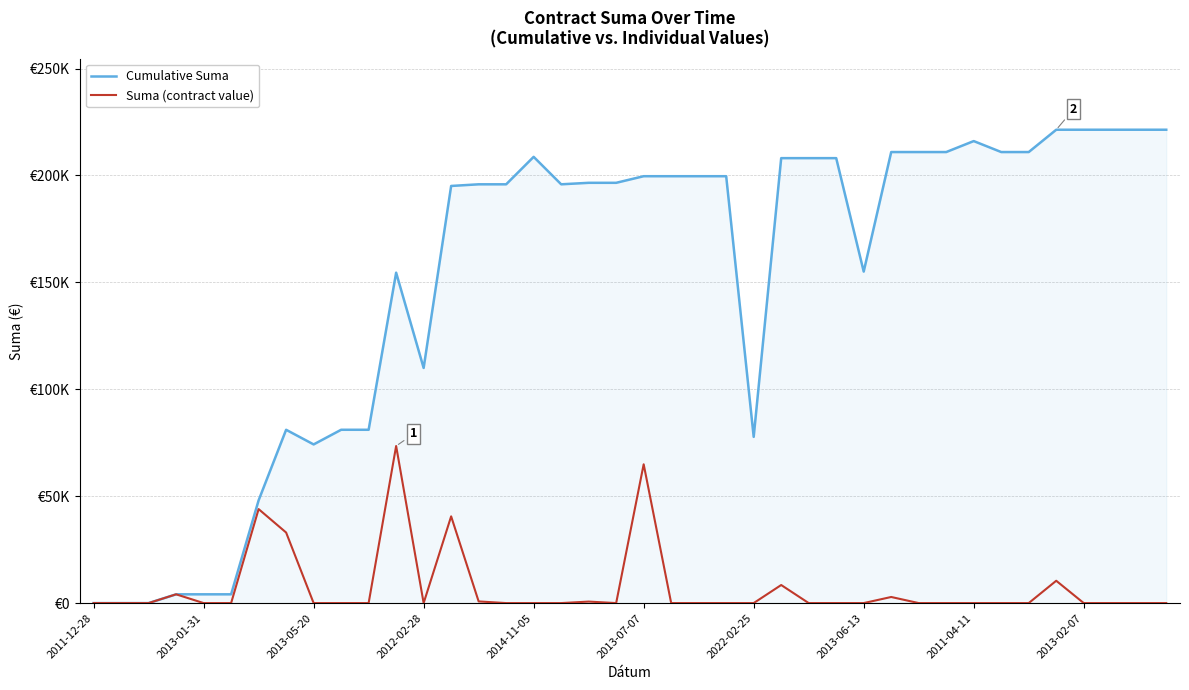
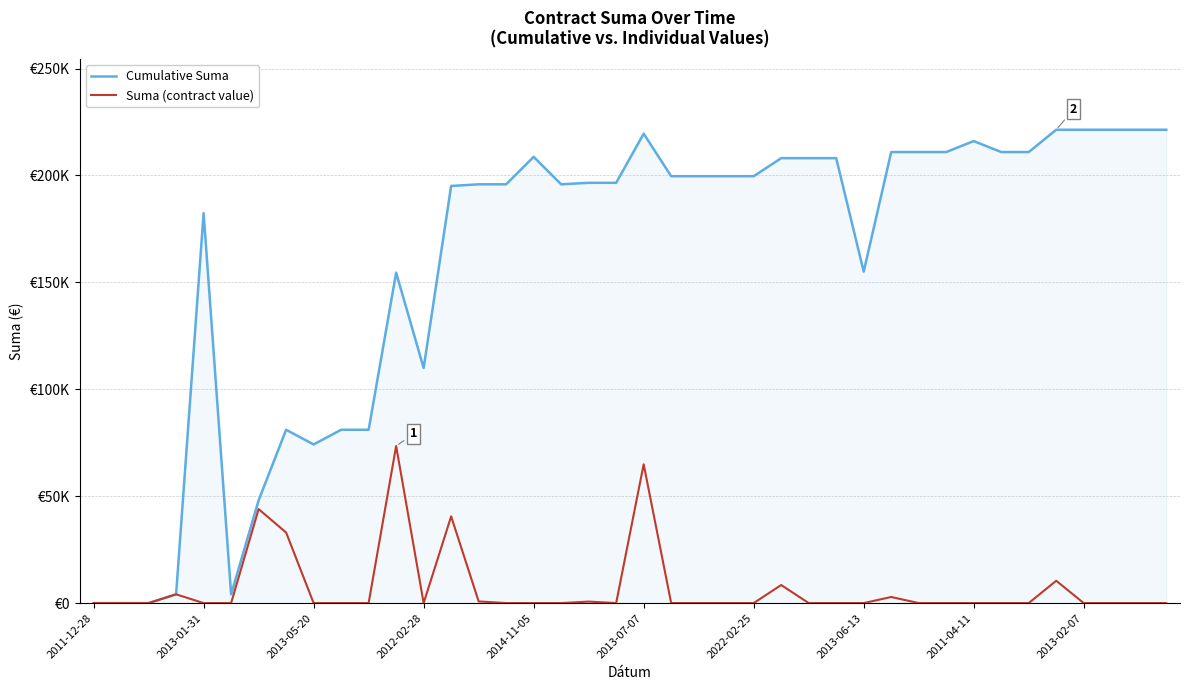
  {
    "Cumulative Suma": {
-     "2013-01-31": "€4000",
+     "2013-01-31": "€182000",
      "2013-05-20": "€74000",
      "2012-02-28": "€110000",
      "2014-11-05": "€209000",
-     "2013-07-07": "€200000",
-     "2022-02-25": "€78000",
+     "2013-07-07": "€220000",
+     "2022-02-25": "€200000",
      "2013-06-13": "€155000",
      "2011-04-11": "€216000",
      "2013-02-07": "€221000"
    },
    "Suma (contract value)": {
      "2013-01-31": "€0",
      "2013-05-20": "€0",
      "2012-02-28": "€0",
      "2014-11-05": "€0",
      "2013-07-07": "€65000",
      "2022-02-25": "€0",
      "2013-06-13": "€0",
      "2011-04-11": "€0",
      "2013-02-07": "€0"
    }
  }
